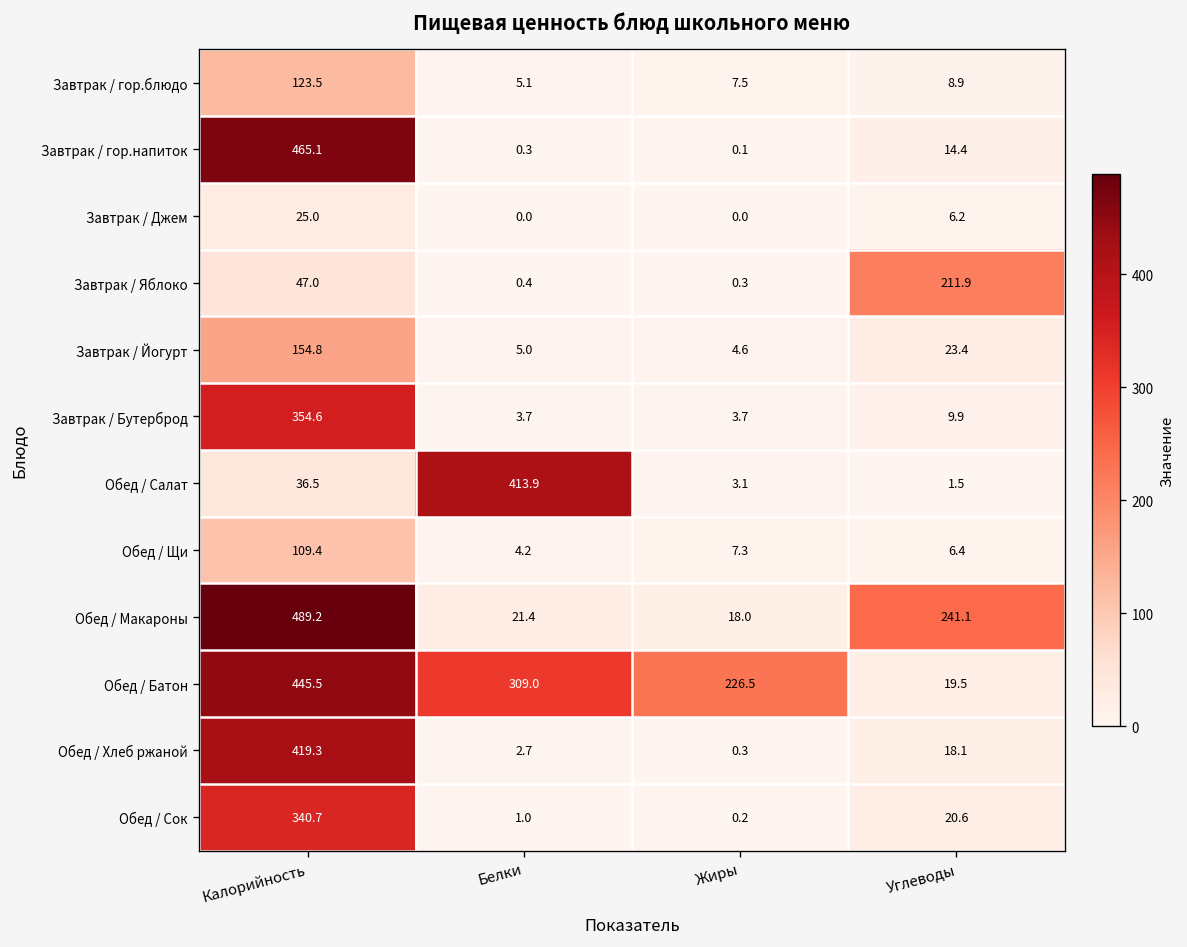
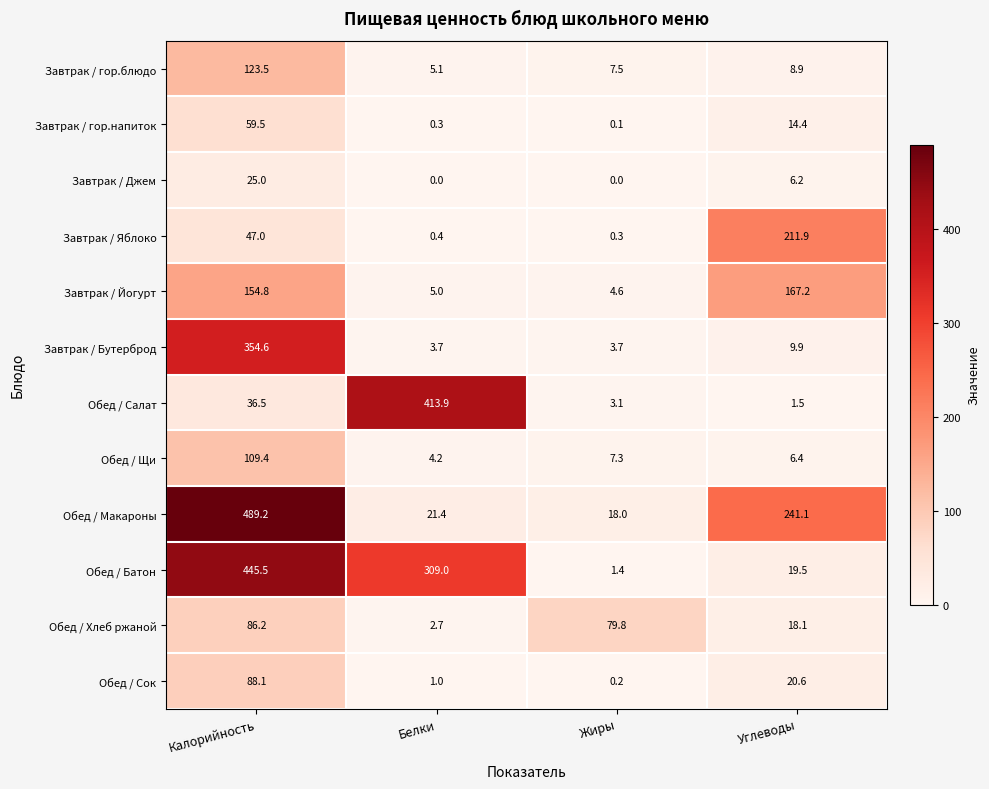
  {
    "Завтрак / гор.блюдо": {
      "Калорийность": 123.5,
      "Белки": 5.1,
      "Жиры": 7.5,
      "Углеводы": 8.9
    },
    "Завтрак / гор.напиток": {
-     "Калорийность": 465.1,
+     "Калорийность": 59.5,
      "Белки": 0.3,
      "Жиры": 0.1,
      "Углеводы": 14.4
    },
    "Завтрак / Джем": {
      "Калорийность": 25.0,
      "Белки": 0.0,
      "Жиры": 0.0,
      "Углеводы": 6.2
    },
    "Завтрак / Яблоко": {
      "Калорийность": 47.0,
      "Белки": 0.4,
      "Жиры": 0.3,
      "Углеводы": 211.9
    },
    "Завтрак / Йогурт": {
      "Калорийность": 154.8,
      "Белки": 5.0,
      "Жиры": 4.6,
-     "Углеводы": 23.4
+     "Углеводы": 167.2
    },
    "Завтрак / Бутерброд": {
      "Калорийность": 354.6,
      "Белки": 3.7,
      "Жиры": 3.7,
      "Углеводы": 9.9
    },
    "Обед / Салат": {
      "Калорийность": 36.5,
      "Белки": 413.9,
      "Жиры": 3.1,
      "Углеводы": 1.5
    },
    "Обед / Щи": {
      "Калорийность": 109.4,
      "Белки": 4.2,
      "Жиры": 7.3,
      "Углеводы": 6.4
    },
    "Обед / Макароны": {
      "Калорийность": 489.2,
      "Белки": 21.4,
      "Жиры": 18.0,
      "Углеводы": 241.1
    },
    "Обед / Батон": {
      "Калорийность": 445.5,
      "Белки": 309.0,
-     "Жиры": 226.5,
+     "Жиры": 1.4,
      "Углеводы": 19.5
    },
    "Обед / Хлеб ржаной": {
-     "Калорийность": 419.3,
+     "Калорийность": 86.2,
      "Белки": 2.7,
-     "Жиры": 0.3,
+     "Жиры": 79.8,
      "Углеводы": 18.1
    },
    "Обед / Сок": {
-     "Калорийность": 340.7,
+     "Калорийность": 88.1,
      "Белки": 1.0,
      "Жиры": 0.2,
      "Углеводы": 20.6
    }
  }
